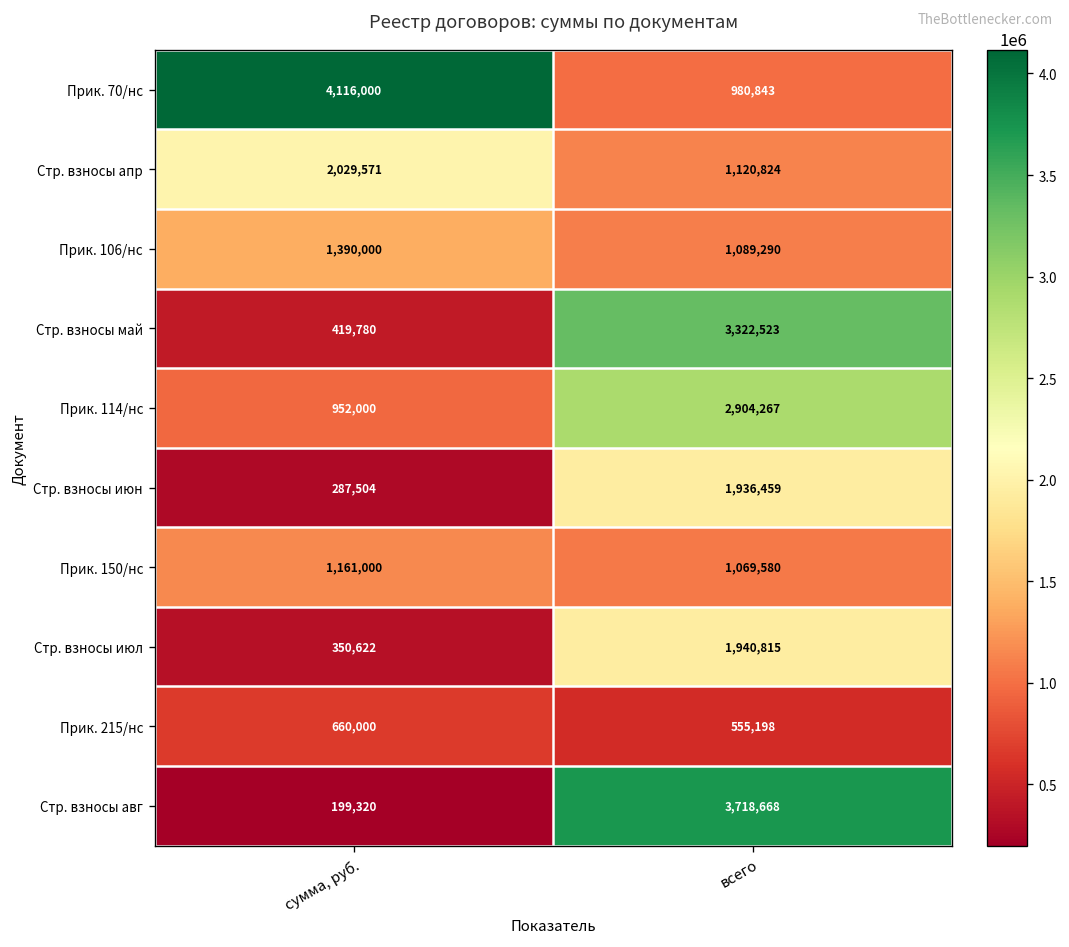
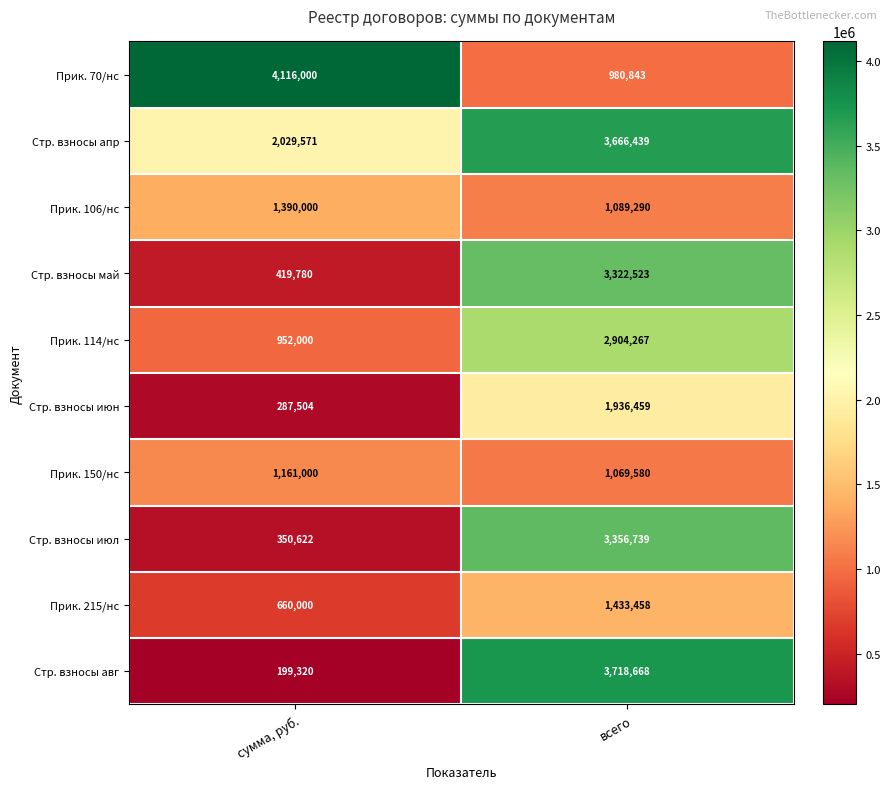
  {
    "Прик. 70/нс": {
      "сумма, руб.": "4,116,000",
      "всего": "980,843"
    },
    "Стр. взносы апр": {
      "сумма, руб.": "2,029,571",
-     "всего": "1,120,824"
+     "всего": "3,666,439"
    },
    "Прик. 106/нс": {
      "сумма, руб.": "1,390,000",
      "всего": "1,089,290"
    },
    "Стр. взносы май": {
      "сумма, руб.": "419,780",
      "всего": "3,322,523"
    },
    "Прик. 114/нс": {
      "сумма, руб.": "952,000",
      "всего": "2,904,267"
    },
    "Стр. взносы июн": {
      "сумма, руб.": "287,504",
      "всего": "1,936,459"
    },
    "Прик. 150/нс": {
      "сумма, руб.": "1,161,000",
      "всего": "1,069,580"
    },
    "Стр. взносы июл": {
      "сумма, руб.": "350,622",
-     "всего": "1,940,815"
+     "всего": "3,356,739"
    },
    "Прик. 215/нс": {
      "сумма, руб.": "660,000",
-     "всего": "555,198"
+     "всего": "1,433,458"
    },
    "Стр. взносы авг": {
      "сумма, руб.": "199,320",
      "всего": "3,718,668"
    }
  }
